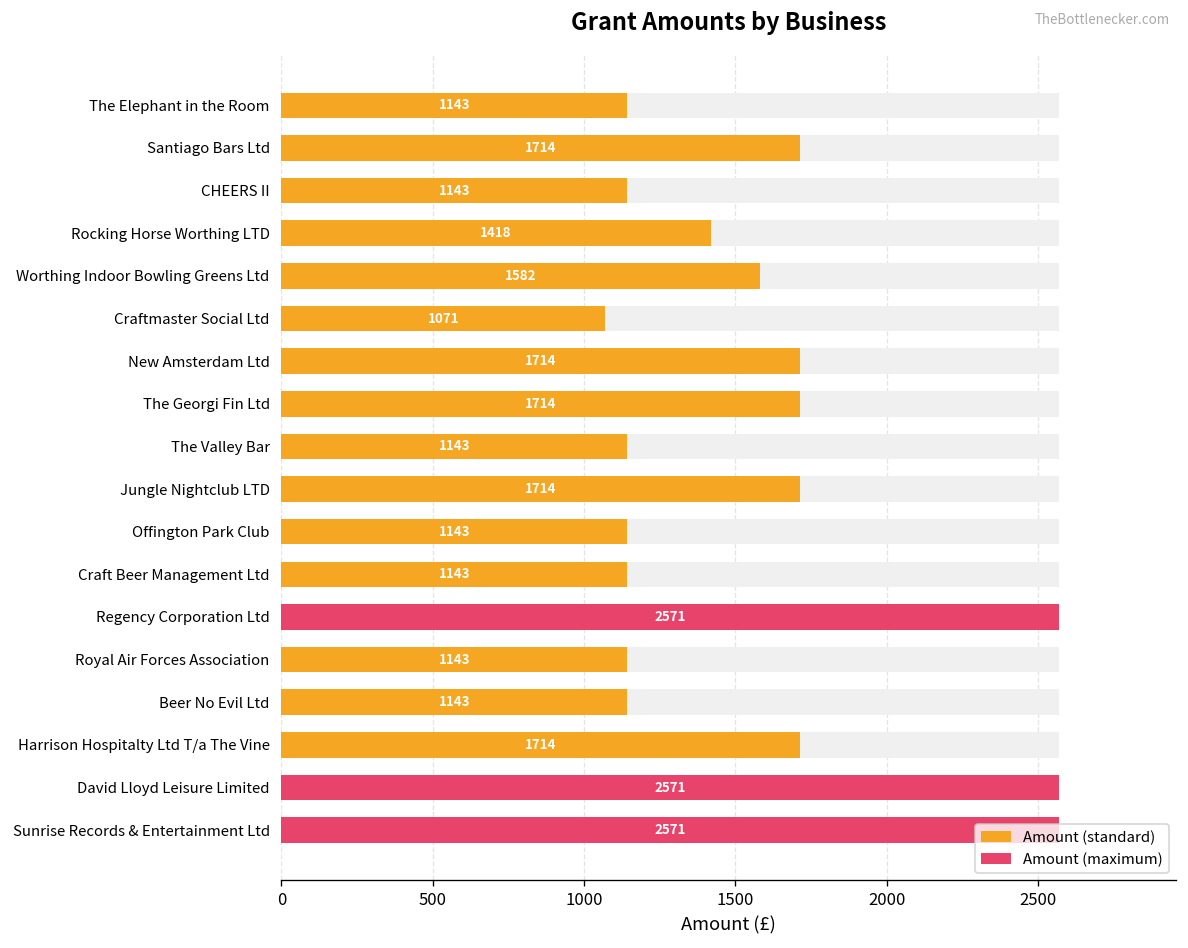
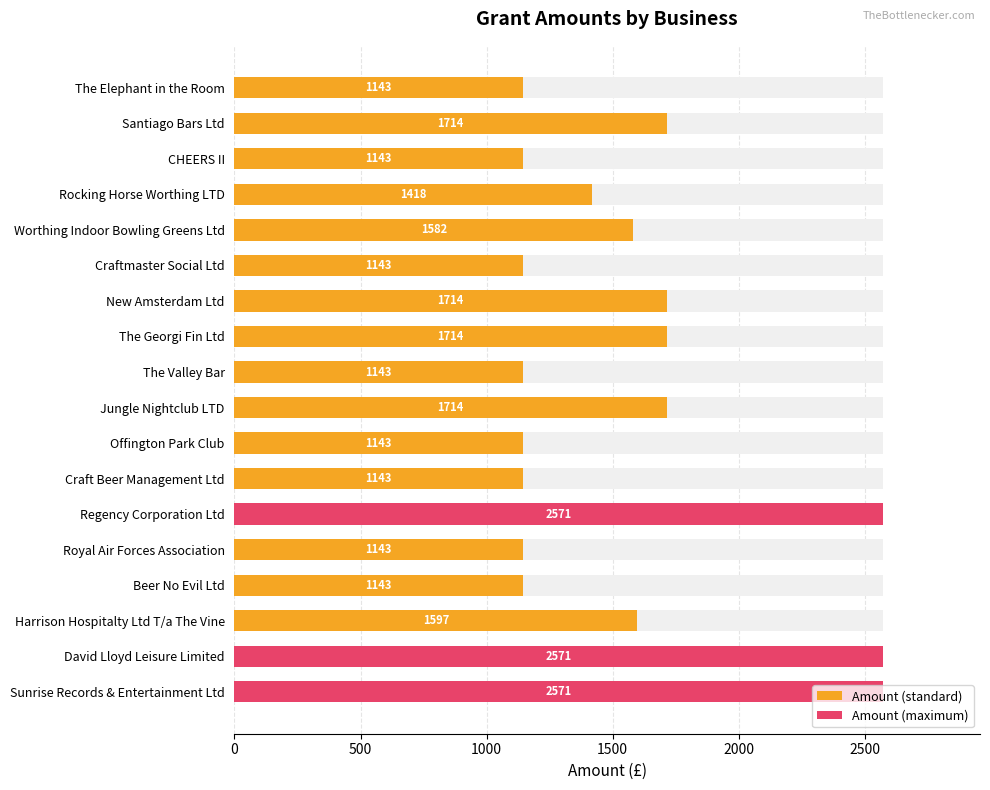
  {
    "Amount (standard)": {
-     "Craftmaster Social Ltd": 1071,
-     "Harrison Hospitalty Ltd T/a The Vine": 1714
+     "Craftmaster Social Ltd": 1143,
+     "Harrison Hospitalty Ltd T/a The Vine": 1597
    },
    "Amount (maximum)": {
      "Regency Corporation Ltd": 2571,
      "David Lloyd Leisure Limited": 2571
    }
  }
